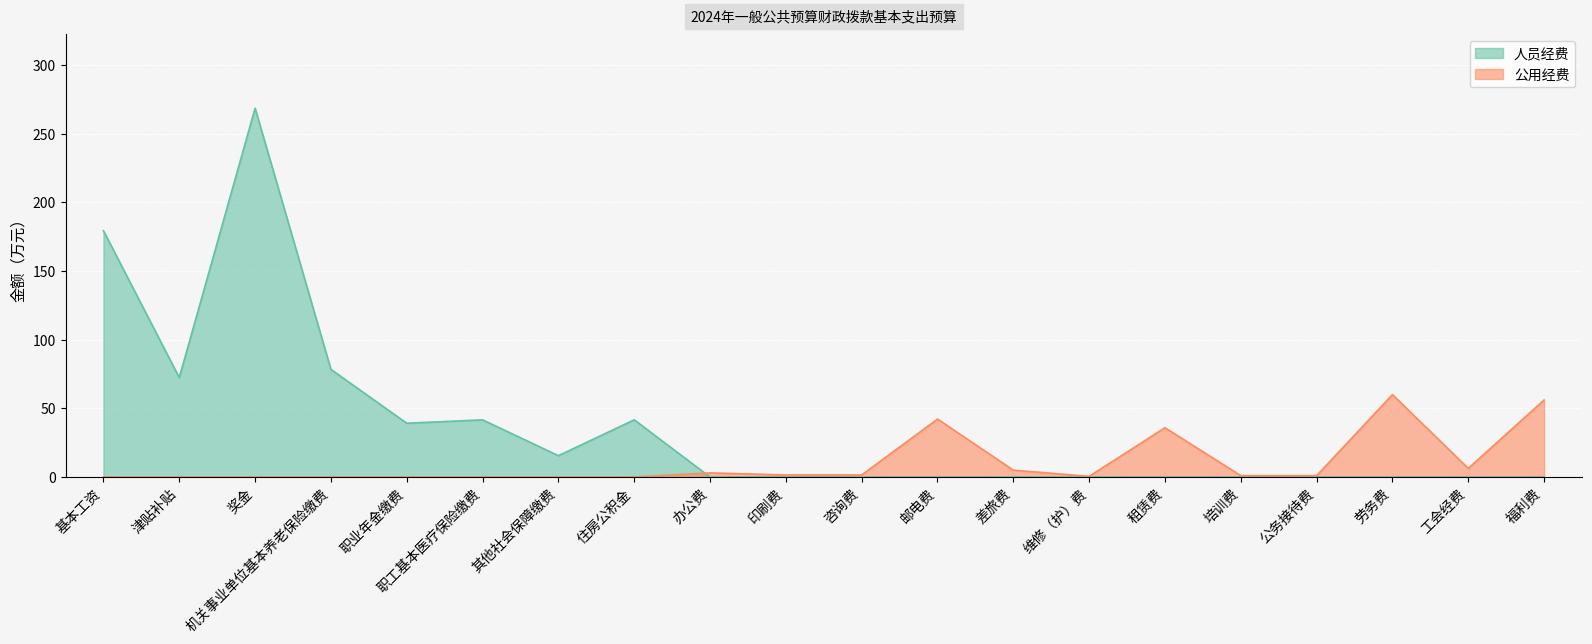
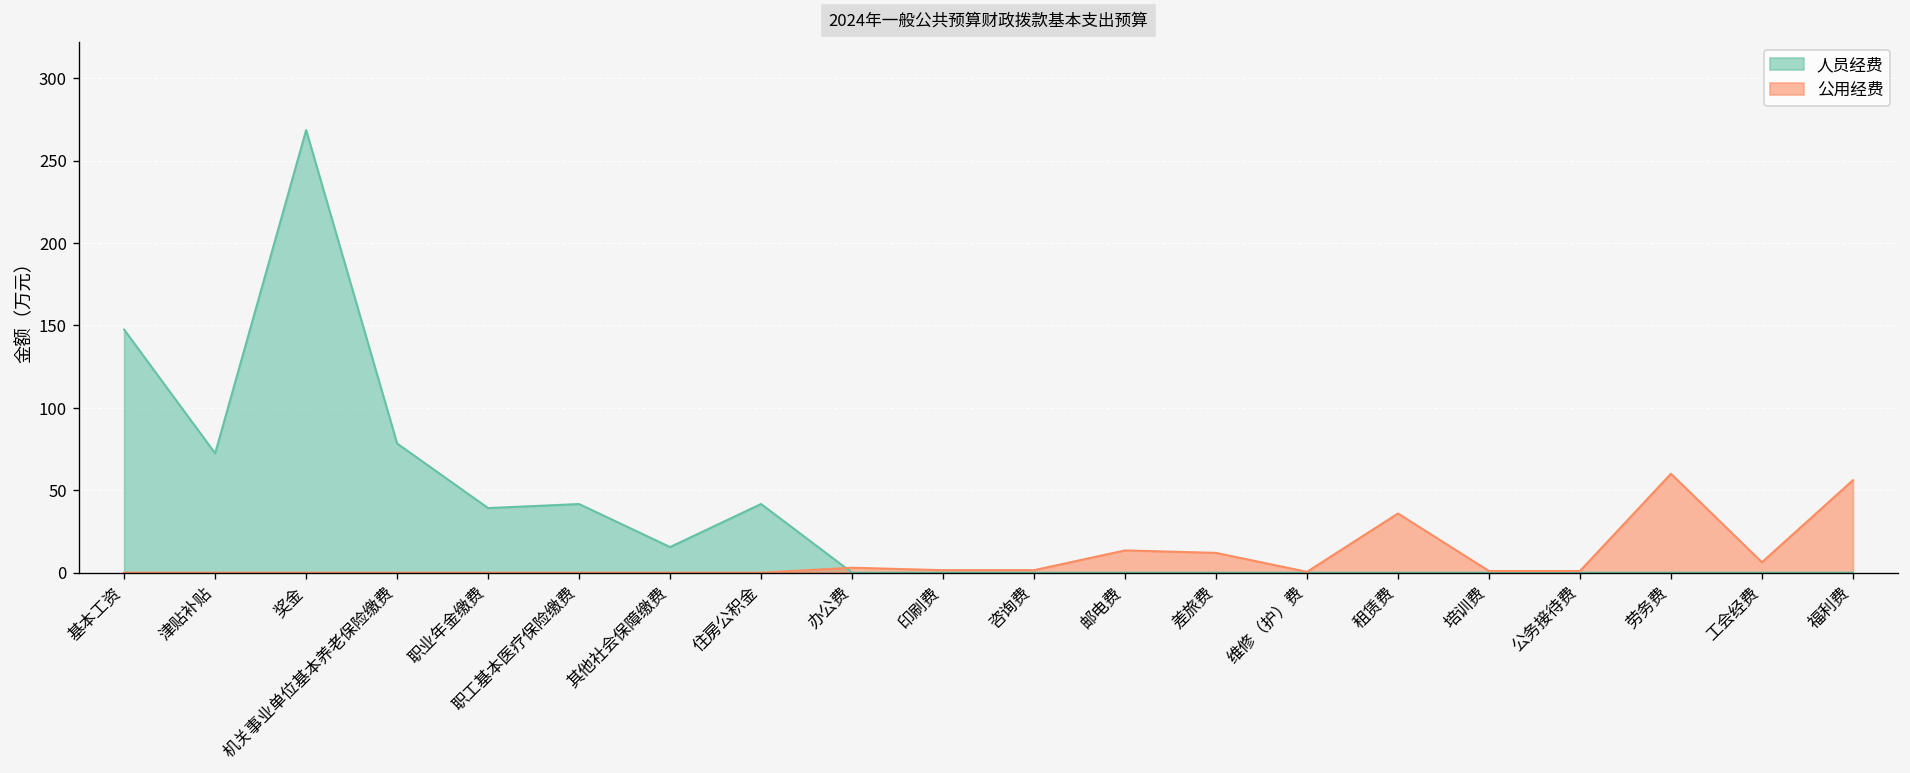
  {
    "人员经费": {
-     "基本工资": 179,
+     "基本工资": 147,
      "津贴补贴": 72,
      "奖金": 269,
      "机关事业单位基本养老保险缴费": 78,
      "职业年金缴费": 39,
      "职工基本医疗保险缴费": 42,
      "其他社会保障缴费": 16,
      "住房公积金": 42,
      "办公费": 0,
      "邮电费": 0,
      "差旅费": 0,
      "租赁费": 0,
      "劳务费": 0,
      "工会经费": 0,
      "福利费": 0
    },
    "公用经费": {
      "基本工资": 0,
      "津贴补贴": 0,
      "奖金": 0,
      "机关事业单位基本养老保险缴费": 0,
      "职业年金缴费": 0,
      "职工基本医疗保险缴费": 0,
      "其他社会保障缴费": 0,
      "住房公积金": 0,
      "办公费": 3,
-     "邮电费": 42,
-     "差旅费": 5,
+     "邮电费": 14,
+     "差旅费": 12,
      "租赁费": 36,
      "劳务费": 60,
      "工会经费": 6,
      "福利费": 56
    }
  }
